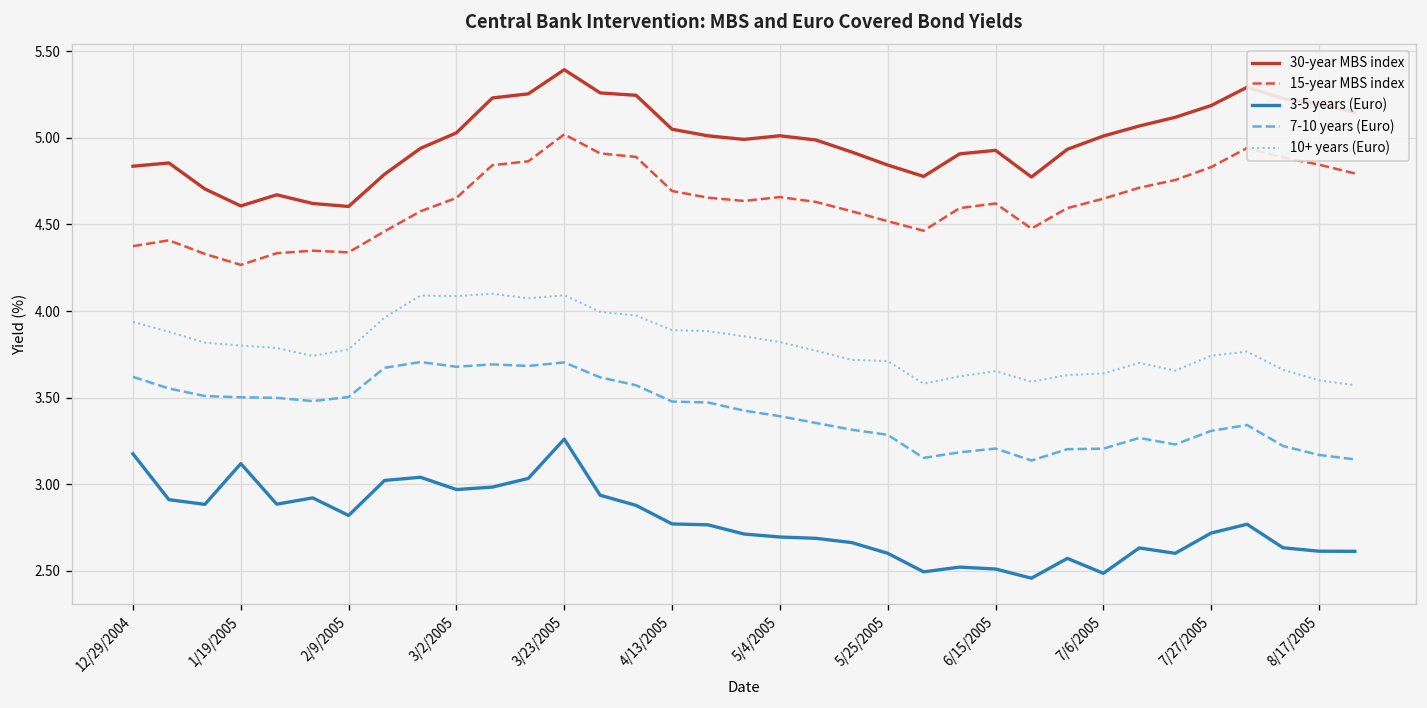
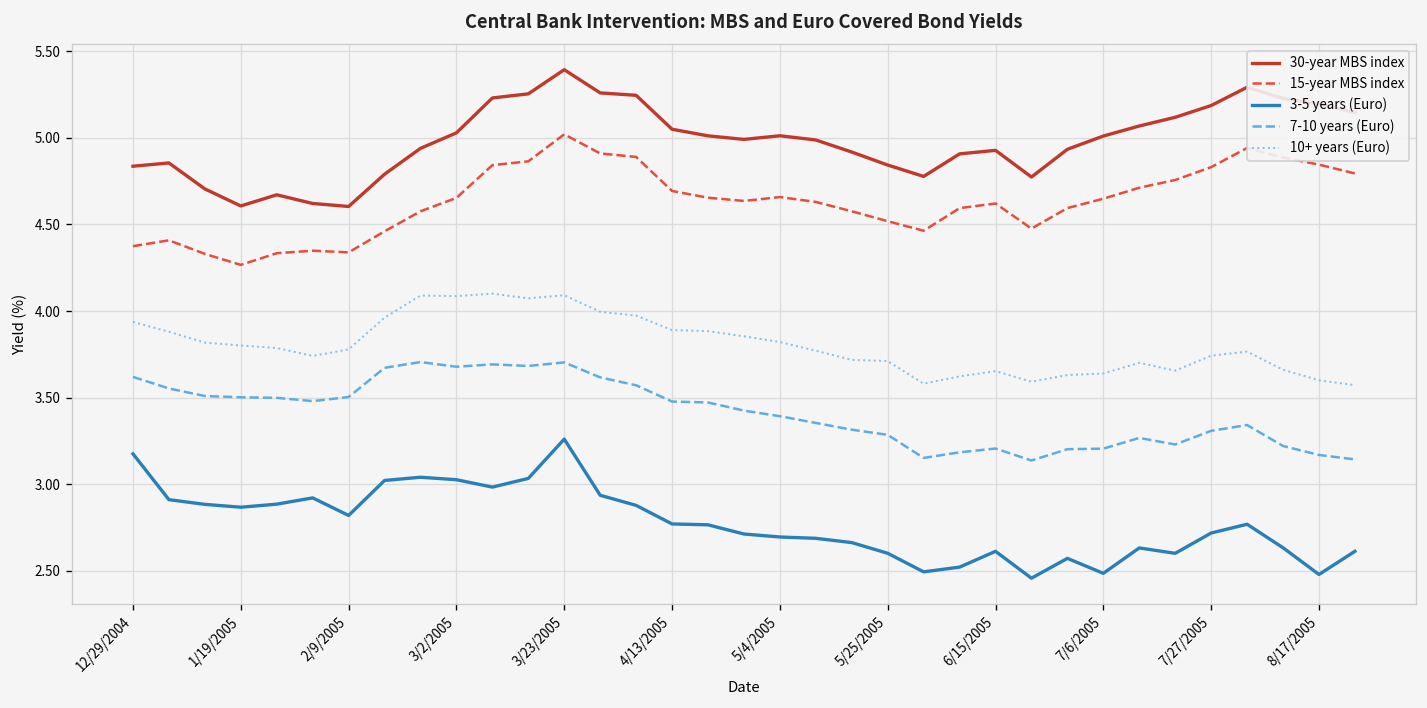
  {
    "3-5 years (Euro)": {
      "12/29/2004": 3.17,
-     "1/19/2005": 3.12,
+     "1/19/2005": 2.87,
      "2/9/2005": 2.82,
-     "3/2/2005": 2.97,
+     "3/2/2005": 3.03,
      "3/23/2005": 3.26,
      "4/13/2005": 2.77,
      "5/4/2005": 2.69,
      "5/25/2005": 2.60,
-     "6/15/2005": 2.51,
+     "6/15/2005": 2.61,
      "7/6/2005": 2.48,
      "7/27/2005": 2.72,
-     "8/17/2005": 2.61
+     "8/17/2005": 2.48
    }
  }
